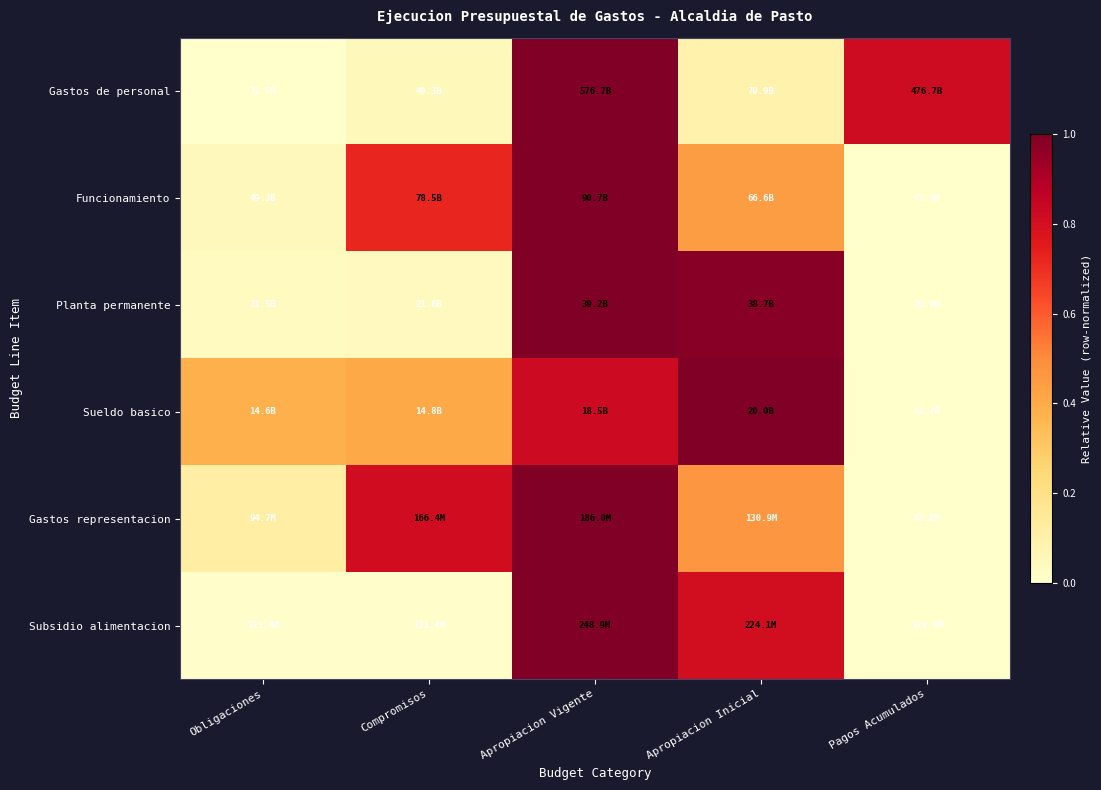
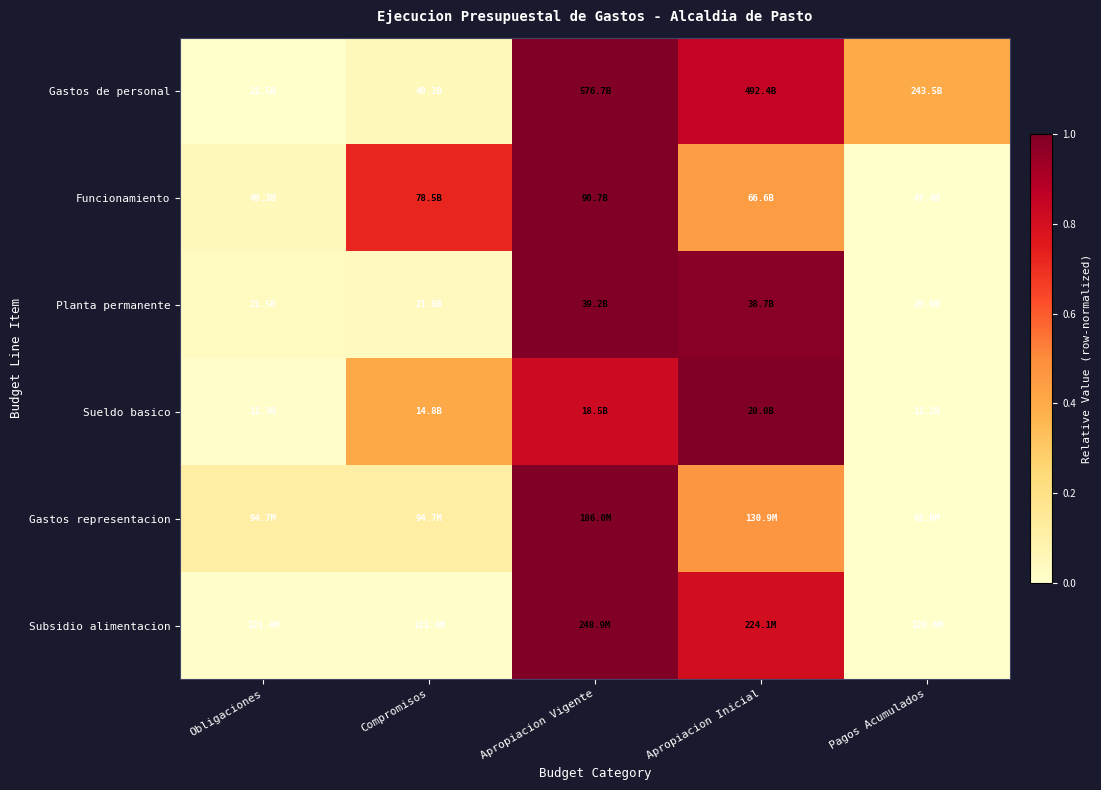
  {
    "Gastos de personal": {
      "Obligaciones": "21.5B",
      "Compromisos": "49.3B",
      "Apropiacion Vigente": "576.7B",
-     "Apropiacion Inicial": "70.9B",
-     "Pagos Acumulados": "476.7B"
+     "Apropiacion Inicial": "492.4B",
+     "Pagos Acumulados": "243.5B"
    },
    "Funcionamiento": {
      "Obligaciones": "49.3B",
      "Compromisos": "78.5B",
      "Apropiacion Vigente": "90.7B",
      "Apropiacion Inicial": "66.6B",
      "Pagos Acumulados": "47.4B"
    },
    "Planta permanente": {
      "Obligaciones": "21.5B",
      "Compromisos": "21.6B",
      "Apropiacion Vigente": "39.2B",
      "Apropiacion Inicial": "38.7B",
      "Pagos Acumulados": "20.9B"
    },
    "Sueldo basico": {
-     "Obligaciones": "14.6B",
+     "Obligaciones": "11.3B",
      "Compromisos": "14.8B",
      "Apropiacion Vigente": "18.5B",
      "Apropiacion Inicial": "20.0B",
      "Pagos Acumulados": "11.2B"
    },
    "Gastos representacion": {
      "Obligaciones": "94.7M",
-     "Compromisos": "166.4M",
+     "Compromisos": "94.7M",
      "Apropiacion Vigente": "186.0M",
      "Apropiacion Inicial": "130.9M",
      "Pagos Acumulados": "82.8M"
    },
    "Subsidio alimentacion": {
      "Obligaciones": "121.4M",
      "Compromisos": "121.4M",
      "Apropiacion Vigente": "248.9M",
      "Apropiacion Inicial": "224.1M",
      "Pagos Acumulados": "120.6M"
    }
  }
